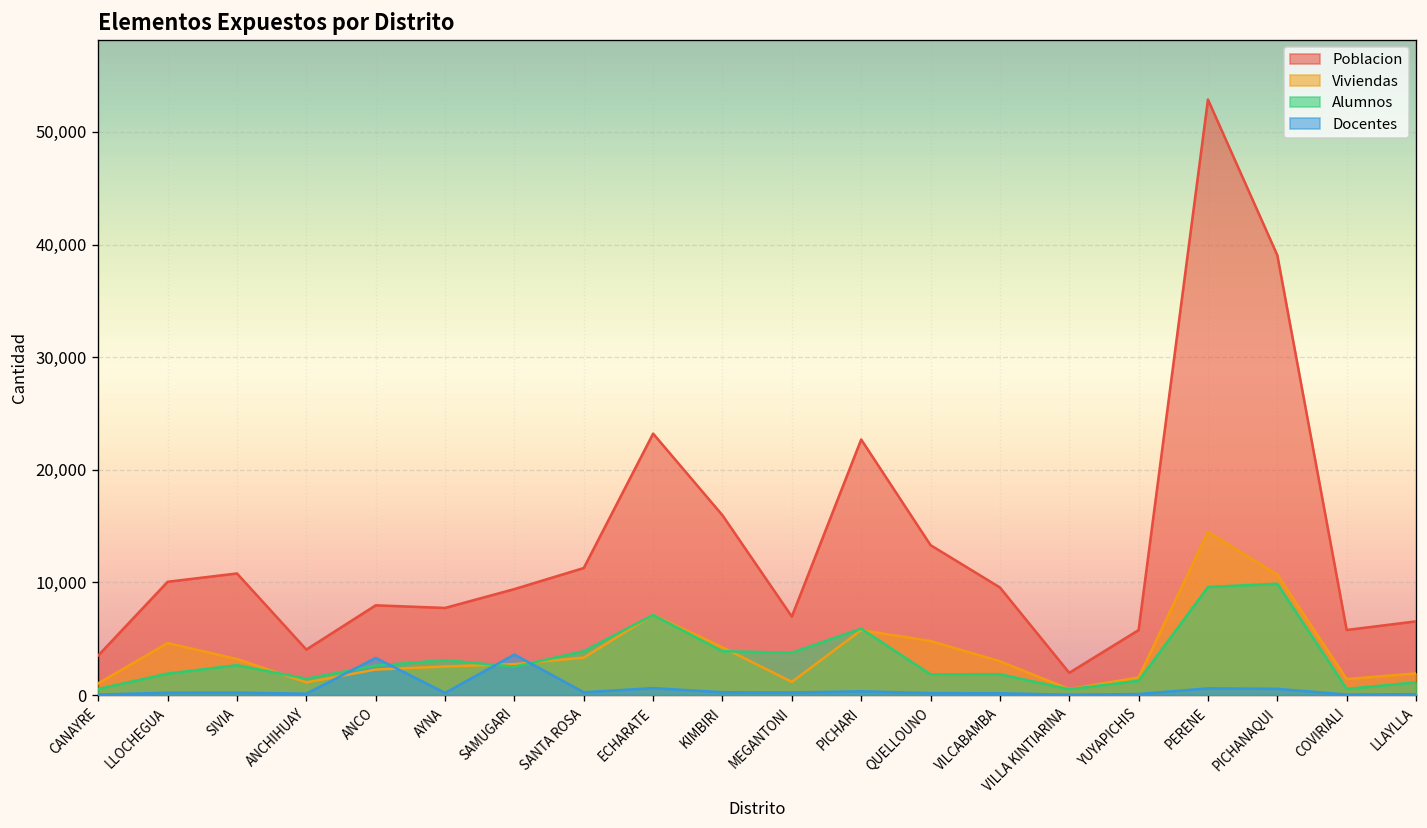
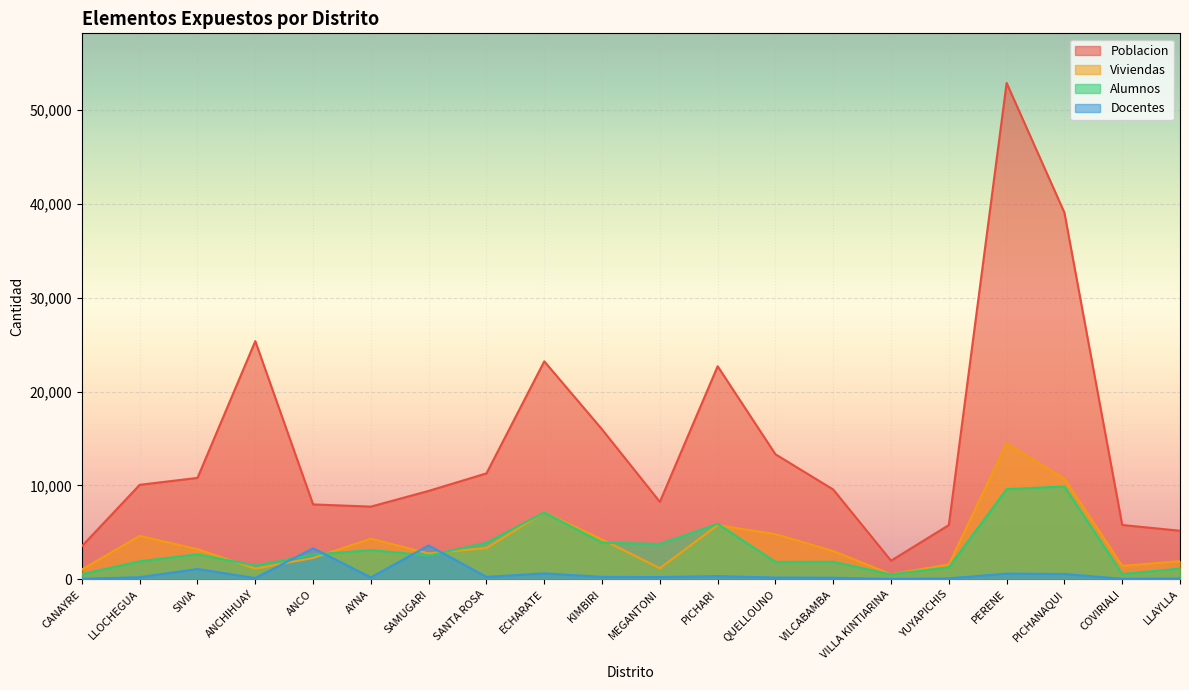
  {
    "Poblacion": {
      "CANAYRE": "4,000",
      "LLOCHEGUA": "10,000",
      "SIVIA": "11,000",
-     "ANCHIHUAY": "4,000",
+     "ANCHIHUAY": "25,000",
      "ANCO": "8,000",
      "AYNA": "8,000",
      "SAMUGARI": "9,000",
      "SANTA ROSA": "11,000",
      "ECHARATE": "23,000",
      "KIMBIRI": "16,000",
-     "MEGANTONI": "7,000",
+     "MEGANTONI": "8,000",
      "PICHARI": "23,000",
      "QUELLOUNO": "13,000",
      "VILCABAMBA": "10,000",
      "VILLA KINTIARINA": "2,000",
      "YUYAPICHIS": "6,000",
      "PERENE": "53,000",
      "PICHANAQUI": "39,000",
      "COVIRIALI": "6,000",
-     "LLAYLLA": "7,000"
+     "LLAYLLA": "5,000"
    },
    "Viviendas": {
      "CANAYRE": "1,000",
      "LLOCHEGUA": "5,000",
      "SIVIA": "3,000",
      "ANCHIHUAY": "1,000",
      "ANCO": "2,000",
-     "AYNA": "3,000",
+     "AYNA": "4,000",
      "SANTA ROSA": "3,000",
      "KIMBIRI": "4,000",
      "MEGANTONI": "1,000",
      "QUELLOUNO": "5,000",
      "VILCABAMBA": "3,000",
      "YUYAPICHIS": "2,000",
      "PERENE": "14,000",
      "PICHANAQUI": "11,000",
      "COVIRIALI": "1,000",
      "LLAYLLA": "2,000"
    },
    "Alumnos": {
      "CANAYRE": "1,000",
      "LLOCHEGUA": "2,000",
      "SIVIA": "3,000",
      "ANCHIHUAY": "1,000",
      "ANCO": "3,000",
      "AYNA": "3,000",
      "SANTA ROSA": "4,000",
      "KIMBIRI": "4,000",
      "MEGANTONI": "4,000",
      "QUELLOUNO": "2,000",
      "VILCABAMBA": "2,000",
      "YUYAPICHIS": "1,000",
      "PERENE": "10,000",
      "PICHANAQUI": "10,000",
      "COVIRIALI": "1,000",
      "LLAYLLA": "1,000"
    },
    "Docentes": {
      "CANAYRE": "0",
      "LLOCHEGUA": "0",
-     "SIVIA": "0",
+     "SIVIA": "1,000",
      "ANCHIHUAY": "0",
      "ANCO": "3,000",
      "AYNA": "0",
      "SAMUGARI": "4,000",
      "SANTA ROSA": "0",
      "ECHARATE": "1,000",
      "KIMBIRI": "0",
      "MEGANTONI": "0",
      "PICHARI": "0",
      "QUELLOUNO": "0",
      "VILCABAMBA": "0",
      "VILLA KINTIARINA": "0",
      "YUYAPICHIS": "0",
      "PERENE": "1,000",
      "PICHANAQUI": "1,000",
      "COVIRIALI": "0",
      "LLAYLLA": "0"
    }
  }
